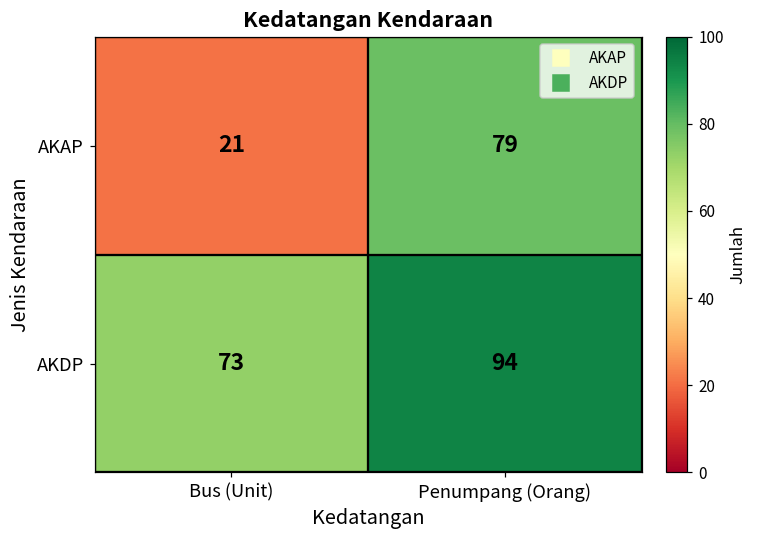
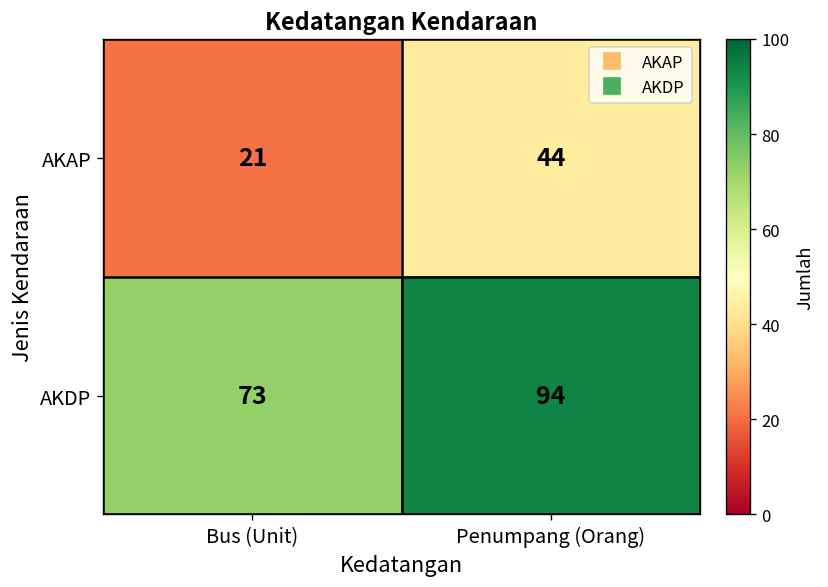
  {
    "AKAP": {
      "Bus (Unit)": 21,
-     "Penumpang (Orang)": 79
+     "Penumpang (Orang)": 44
    },
    "AKDP": {
      "Bus (Unit)": 73,
      "Penumpang (Orang)": 94
    }
  }
